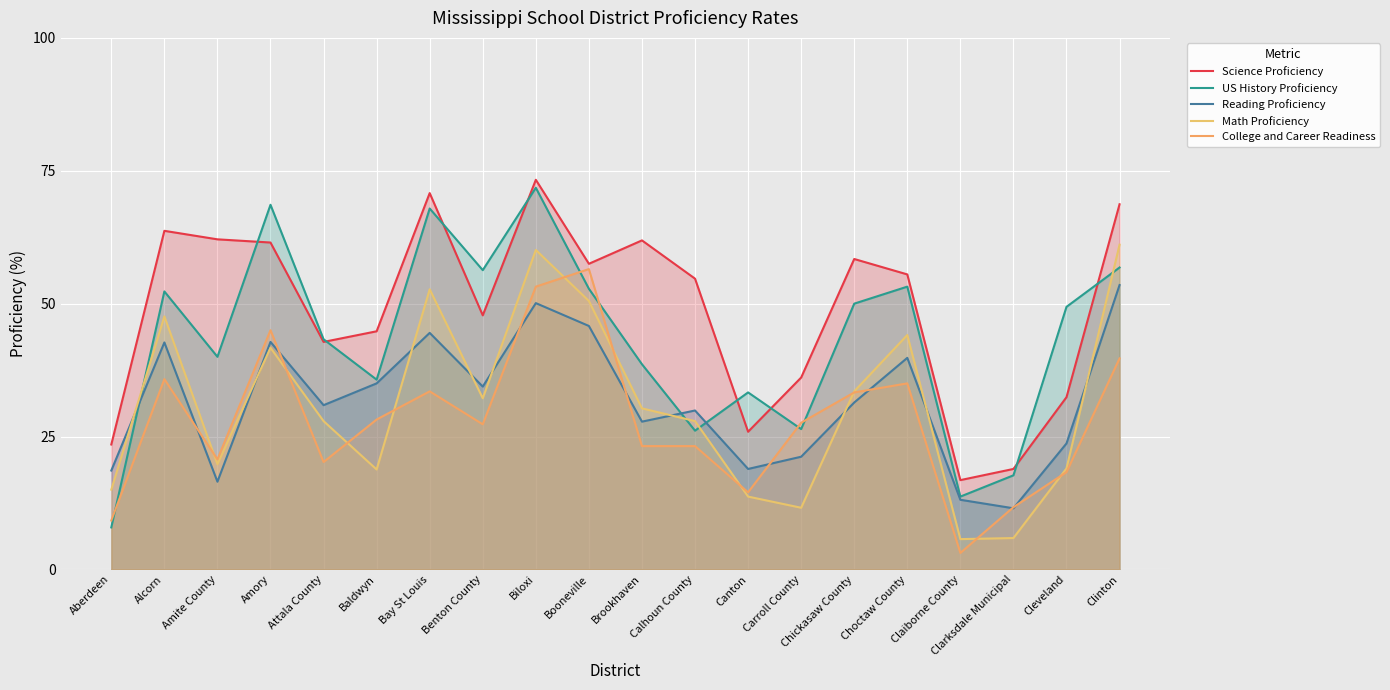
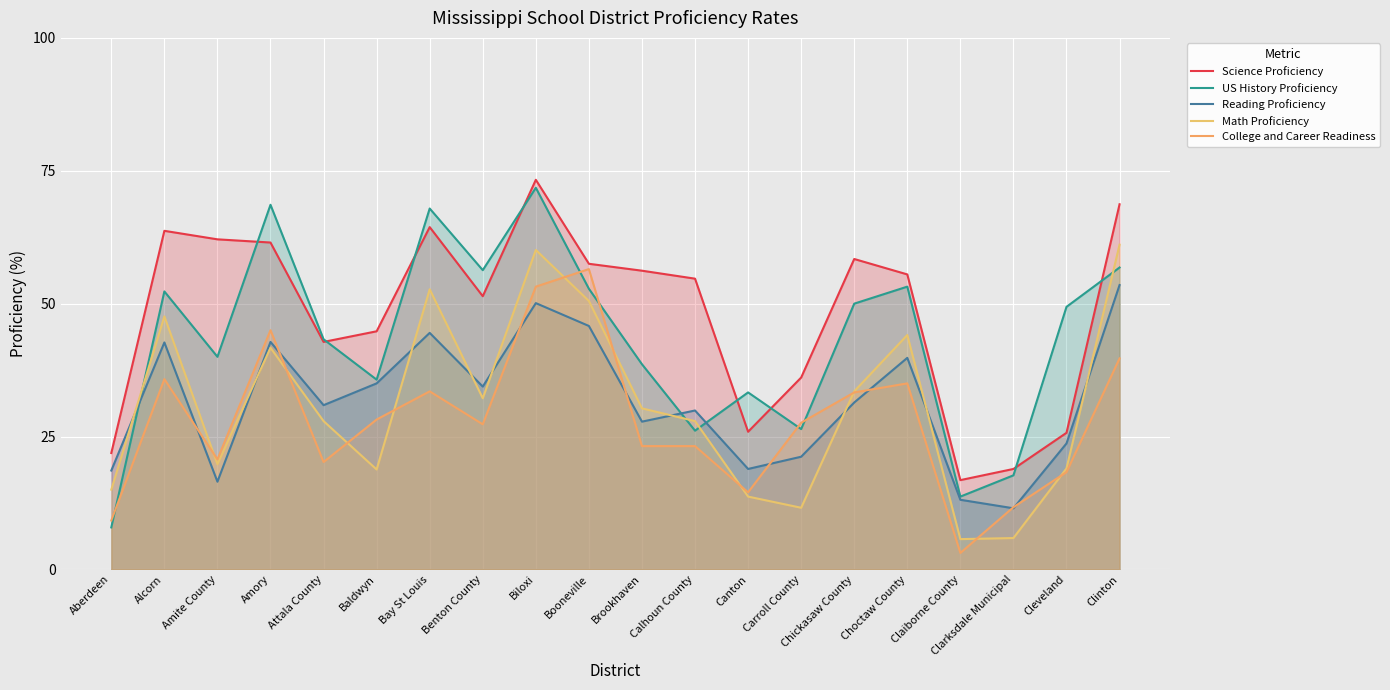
  {
    "Science Proficiency": {
-     "Aberdeen": 24,
+     "Aberdeen": 22,
      "Alcorn": 64,
      "Amite County": 62,
      "Amory": 62,
      "Attala County": 43,
      "Baldwyn": 45,
-     "Bay St Louis": 71,
-     "Benton County": 48,
+     "Bay St Louis": 64,
+     "Benton County": 51,
      "Biloxi": 73,
      "Booneville": 58,
-     "Brookhaven": 62,
+     "Brookhaven": 56,
      "Calhoun County": 55,
      "Canton": 26,
      "Carroll County": 36,
      "Chickasaw County": 58,
      "Choctaw County": 56,
      "Claiborne County": 17,
      "Clarksdale Municipal": 19,
-     "Cleveland": 32,
+     "Cleveland": 26,
      "Clinton": 69
    }
  }
